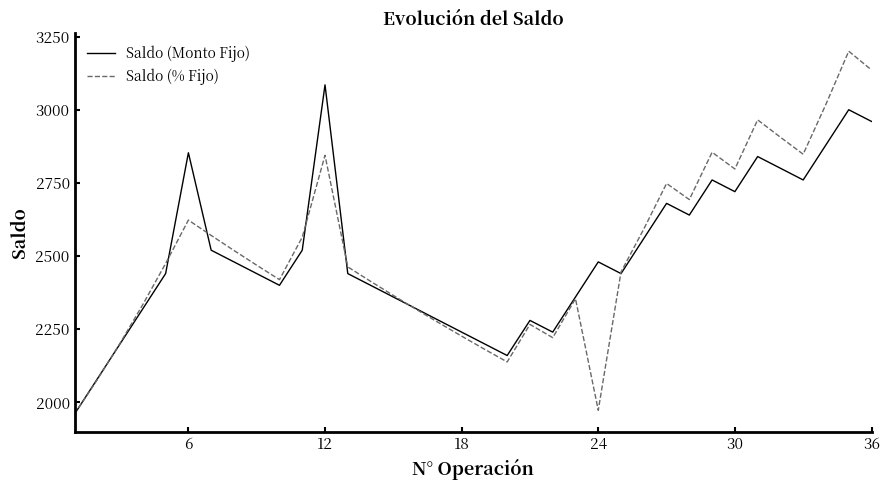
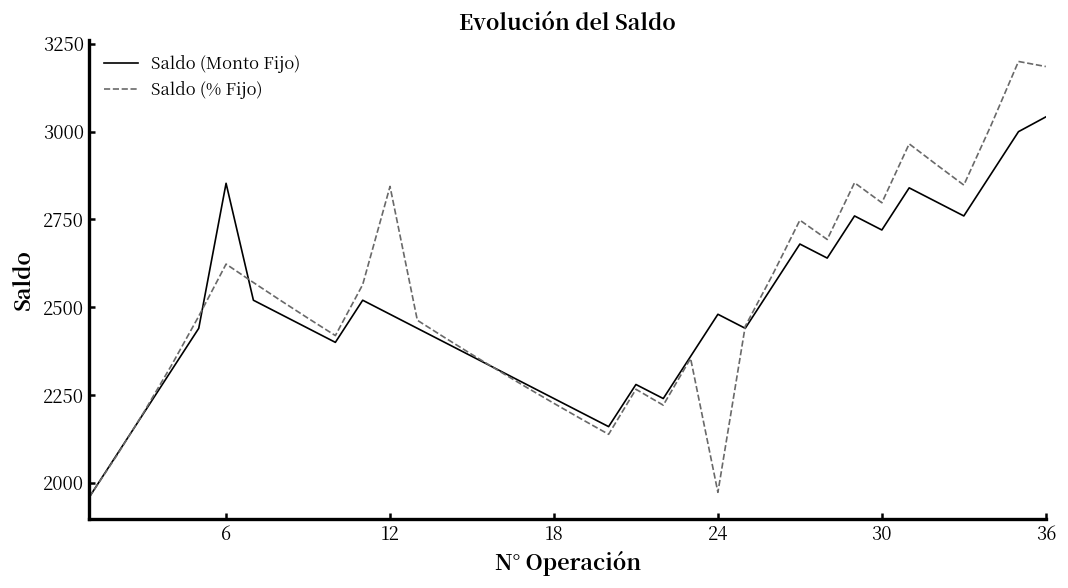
  {
    "Saldo (Monto Fijo)": {
      "6": 2850,
-     "12": 3090,
+     "12": 2480,
      "18": 2240,
      "24": 2480,
      "30": 2720,
-     "36": 2960
+     "36": 3040
    },
    "Saldo (% Fijo)": {
      "6": 2620,
      "12": 2840,
      "18": 2230,
      "24": 1970,
      "30": 2800,
-     "36": 3140
+     "36": 3190
    }
  }
